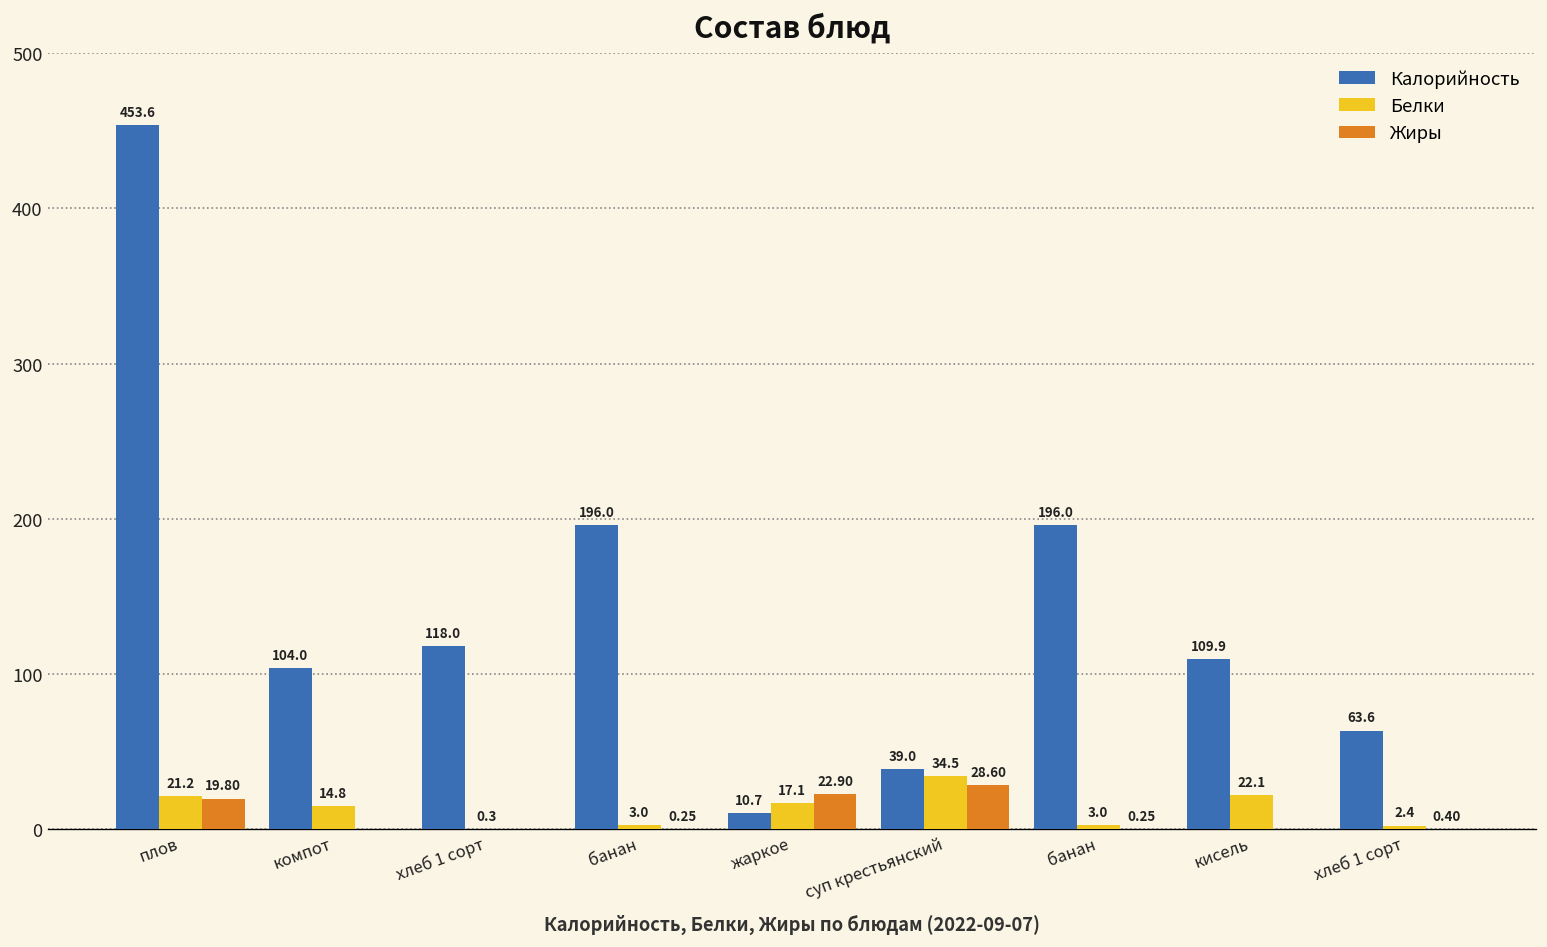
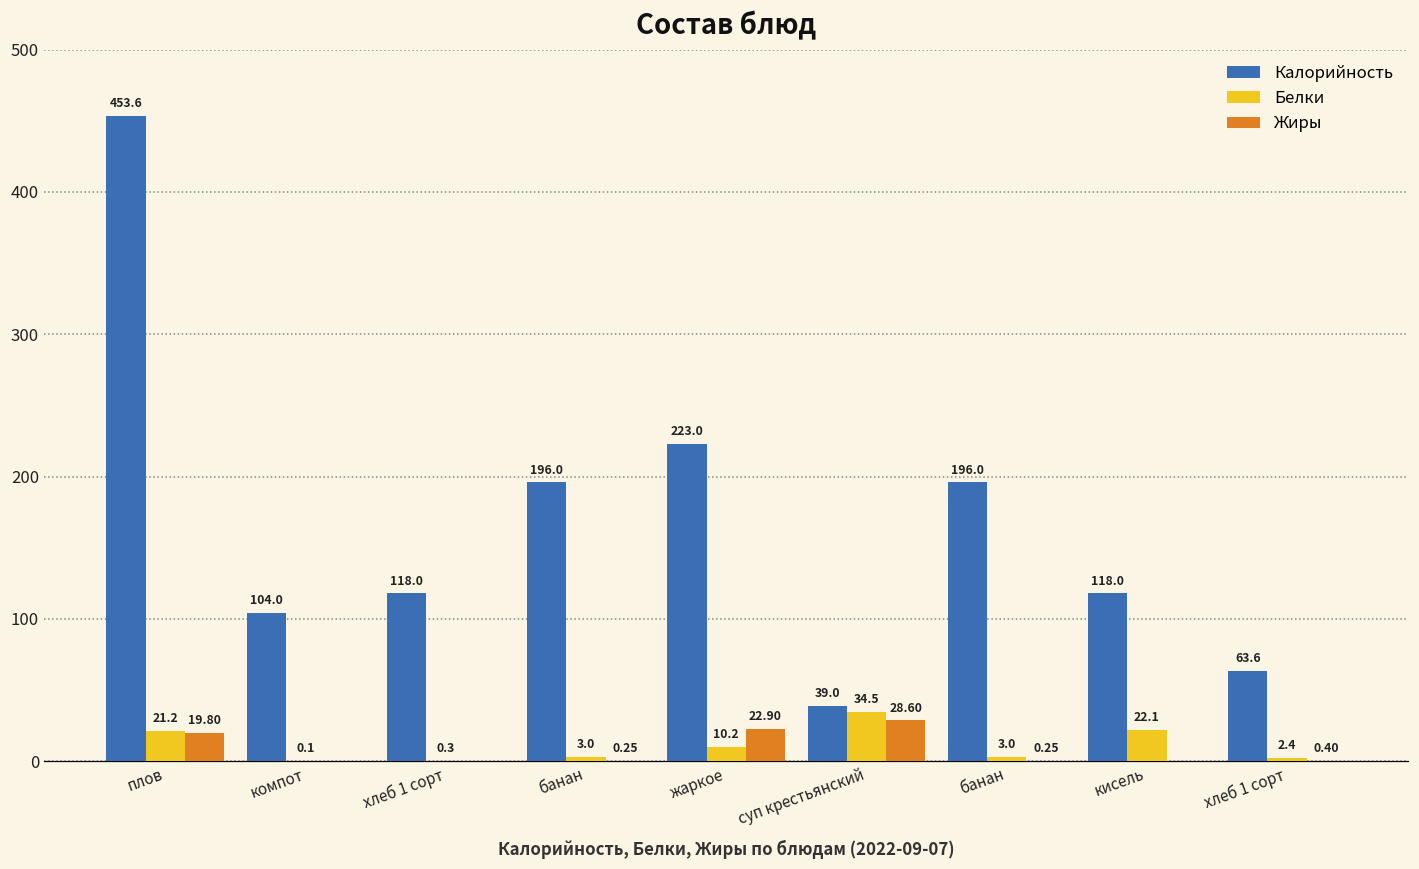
  {
    "Калорийность": {
      "плов": 453.6,
      "компот": 104.0,
-     "жаркое": 10.7,
+     "жаркое": 223.0,
      "суп крестьянский": 39.0,
-     "кисель": 109.9
+     "кисель": 118.0
    },
    "Белки": {
      "плов": 21.2,
-     "компот": 14.8,
-     "жаркое": 17.1,
+     "компот": 0.1,
+     "жаркое": 10.2,
      "суп крестьянский": 34.5,
      "кисель": 22.1
    },
    "Жиры": {
      "плов": 19.80,
      "жаркое": 22.90,
      "суп крестьянский": 28.60
    }
  }
